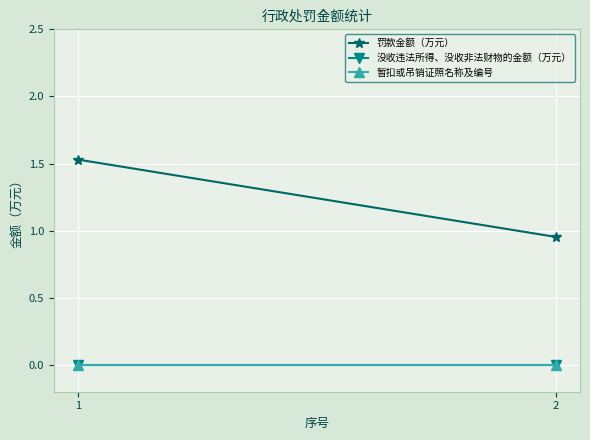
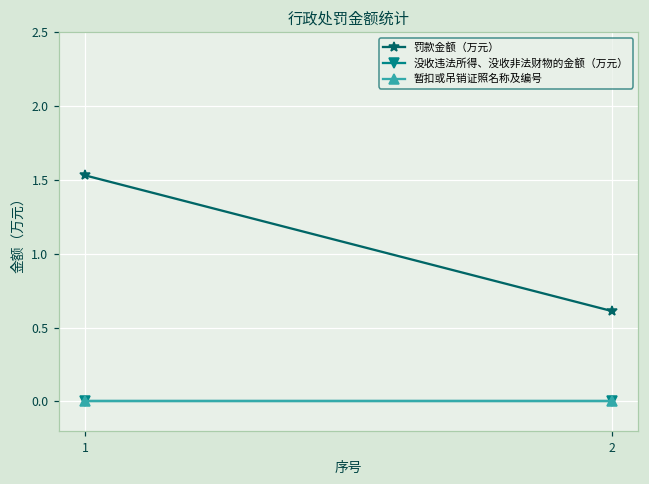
  {
    "罚款金额（万元）": {
      "1": 1.53,
-     "2": 0.95
+     "2": 0.61
    },
    "暂扣或吊销证照名称及编号": {
      "1": 0.00,
      "2": 0.00
    }
  }
